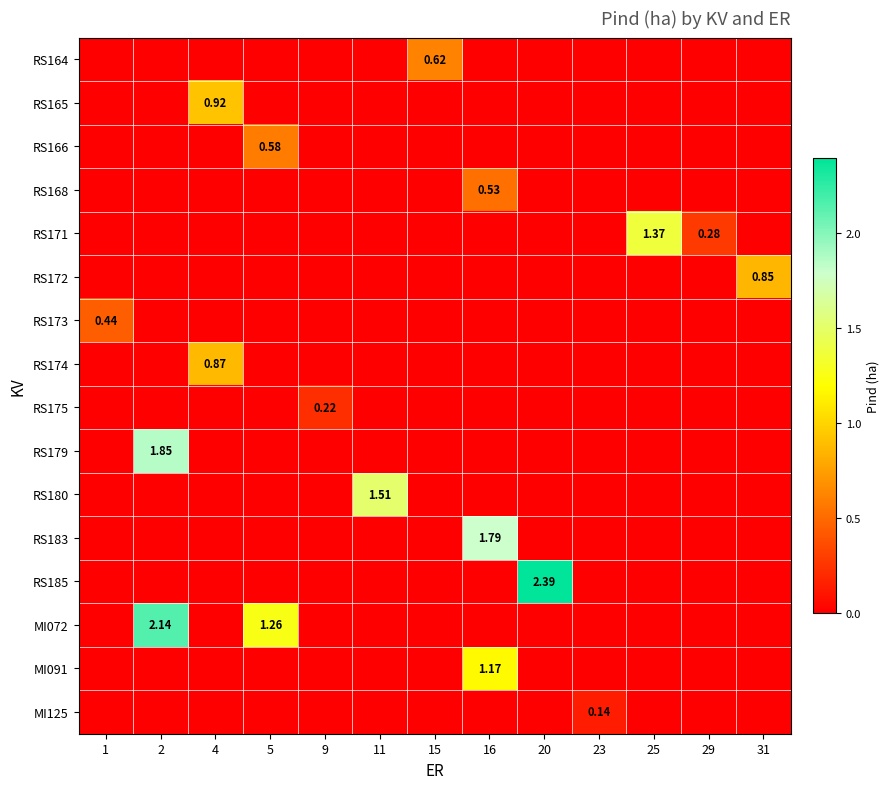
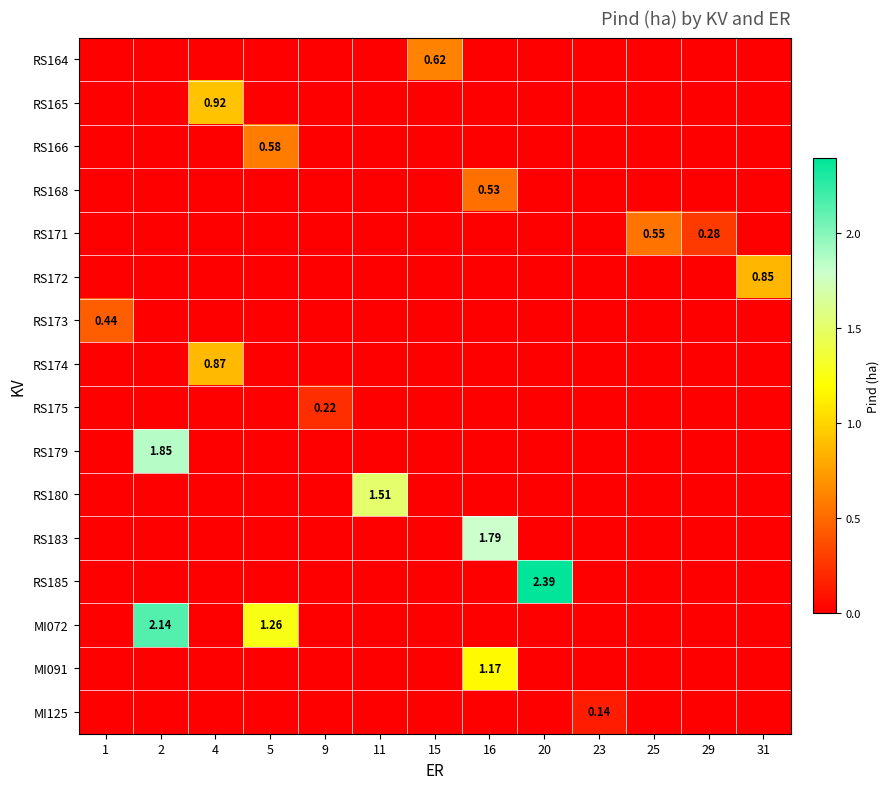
  {
    "RS164": {
      "15": 0.62
    },
    "RS165": {
      "4": 0.92
    },
    "RS166": {
      "5": 0.58
    },
    "RS168": {
      "16": 0.53
    },
    "RS171": {
-     "25": 1.37,
+     "25": 0.55,
      "29": 0.28
    },
    "RS172": {
      "31": 0.85
    },
    "RS173": {
      "1": 0.44
    },
    "RS174": {
      "4": 0.87
    },
    "RS175": {
      "9": 0.22
    },
    "RS179": {
      "2": 1.85
    },
    "RS180": {
      "11": 1.51
    },
    "RS183": {
      "16": 1.79
    },
    "RS185": {
      "20": 2.39
    },
    "MI072": {
      "2": 2.14,
      "5": 1.26
    },
    "MI091": {
      "16": 1.17
    },
    "MI125": {
      "23": 0.14
    }
  }
